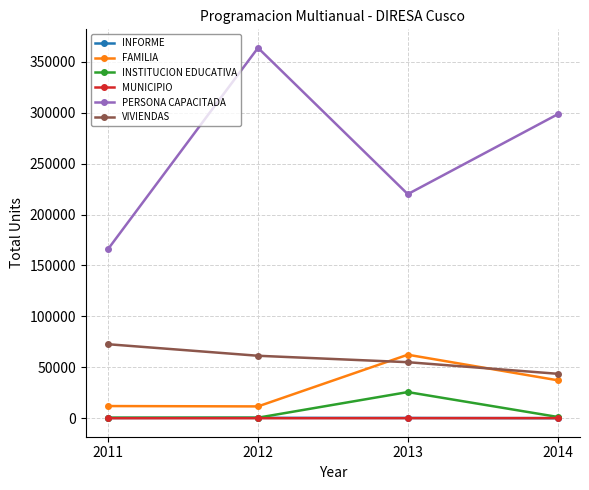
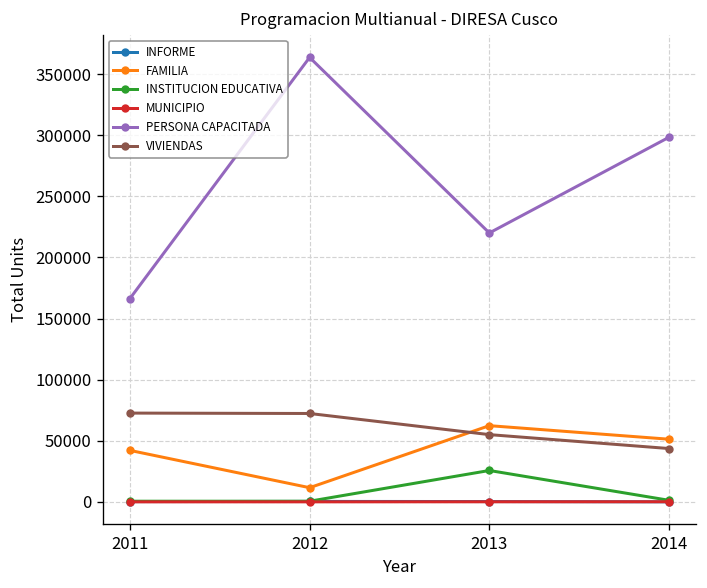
  {
    "MUNICIPIO": {
      "2013": 0
    },
    "FAMILIA": {
-     "2011": 12000,
+     "2011": 42000,
      "2012": 12000,
      "2013": 62000,
-     "2014": 37000
+     "2014": 51000
    },
    "INSTITUCION EDUCATIVA": {
      "2013": 26000
    },
    "PERSONA CAPACITADA": {
      "2011": 166000,
      "2012": 364000,
      "2013": 220000,
      "2014": 298000
    },
    "VIVIENDAS": {
      "2011": 73000,
-     "2012": 61000,
+     "2012": 72000,
      "2013": 55000,
      "2014": 44000
    }
  }
